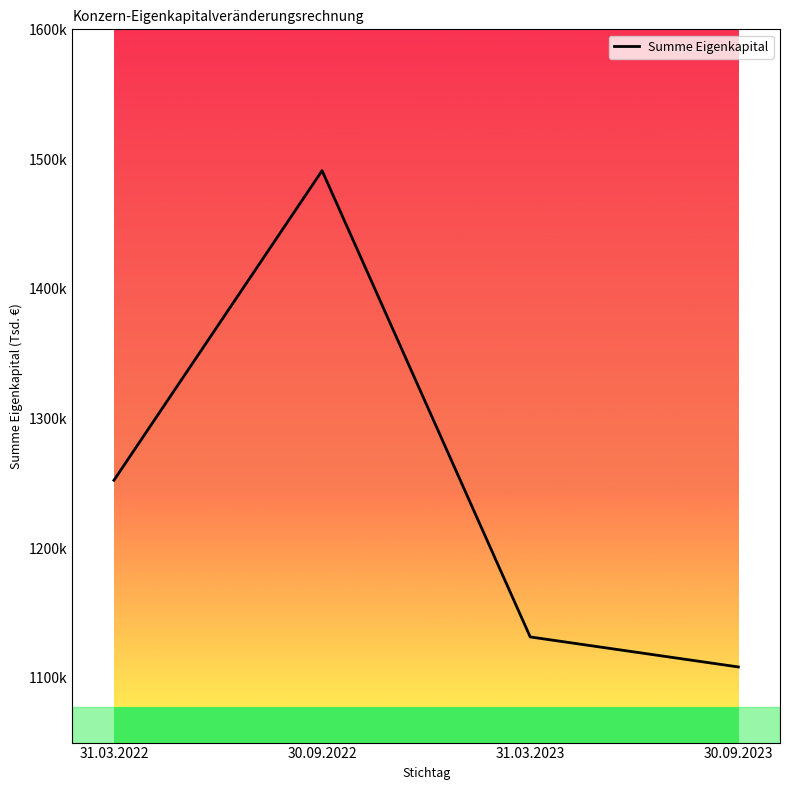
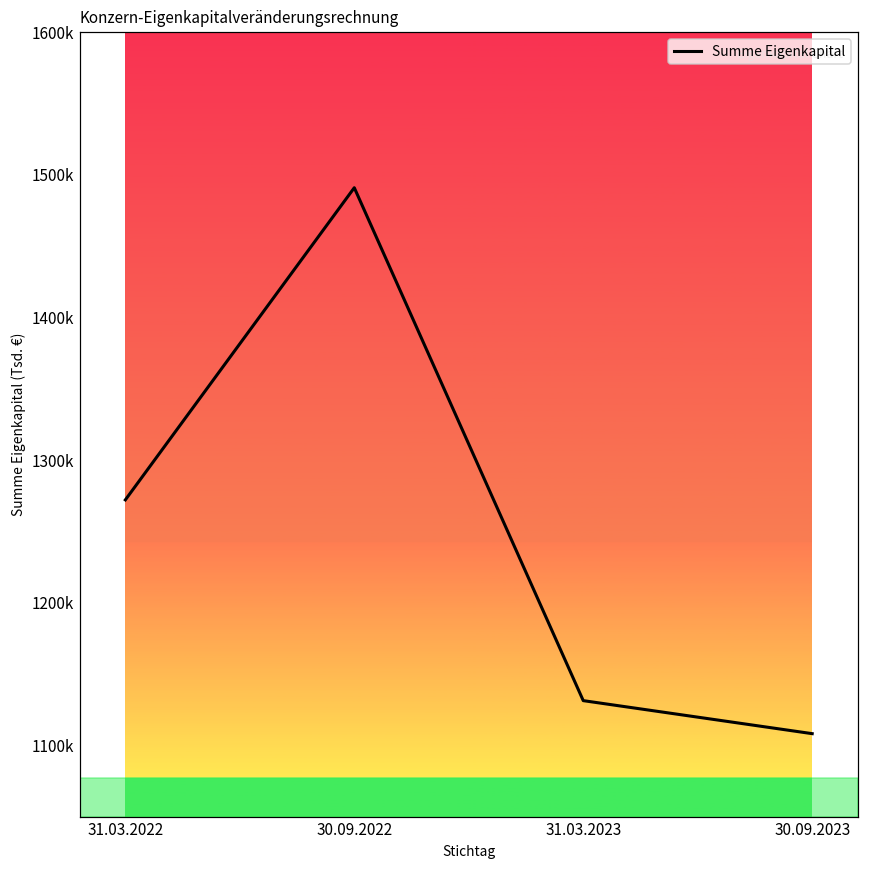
  {
-   "31.03.2022": 1252000,
+   "31.03.2022": 1272000,
    "30.09.2022": 1491000,
    "31.03.2023": 1131000,
    "30.09.2023": 1108000
  }
